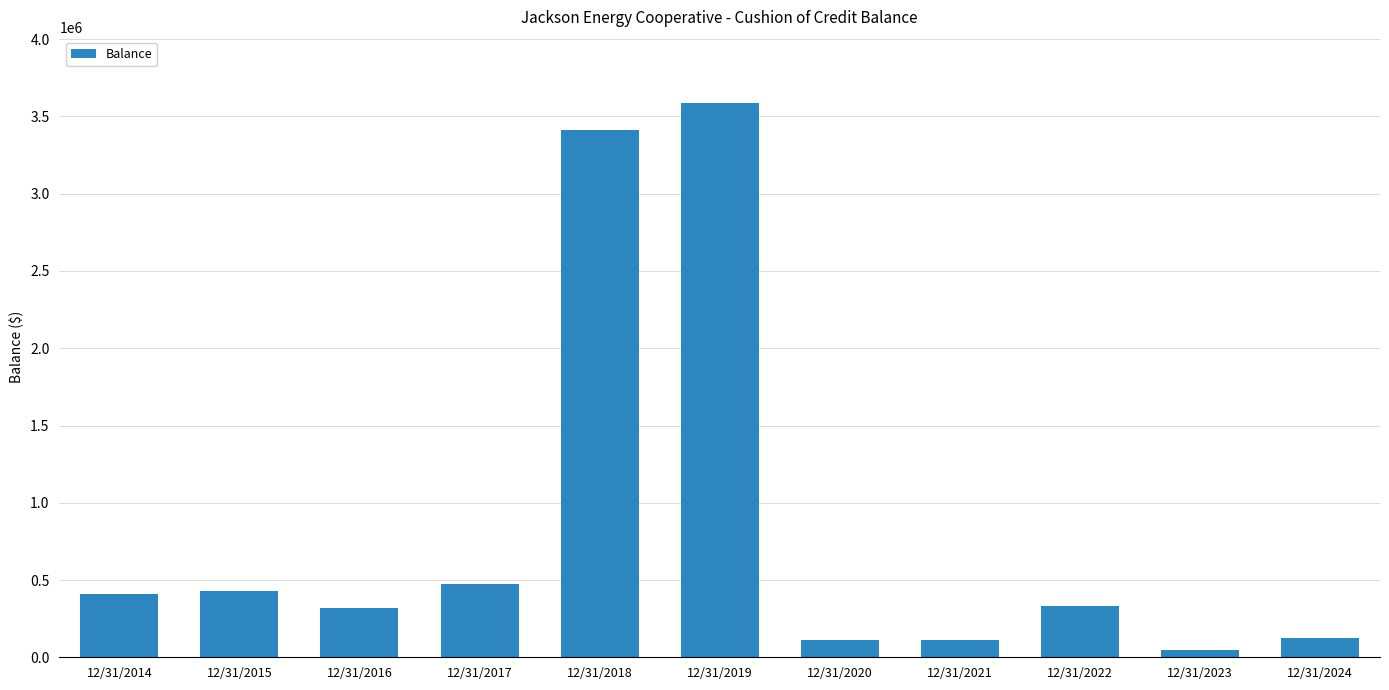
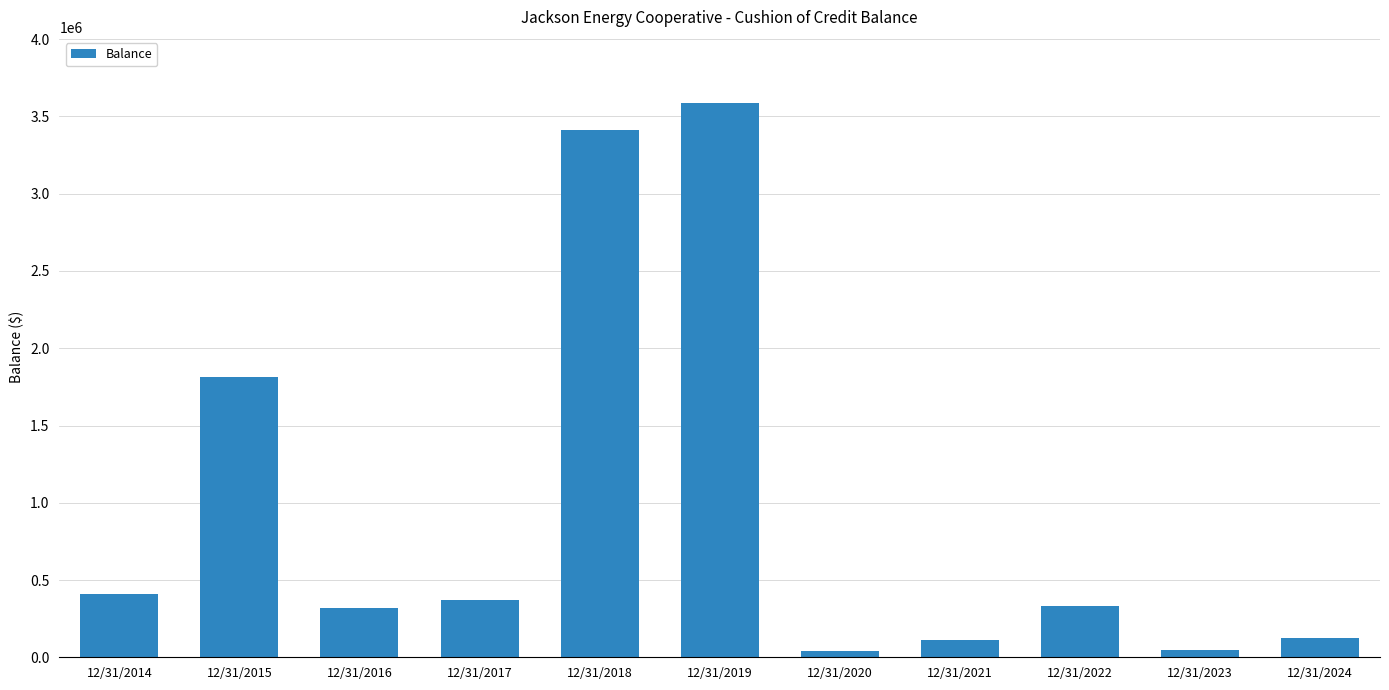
  {
    "12/31/2014": 410000,
-   "12/31/2015": 430000,
+   "12/31/2015": 1810000,
    "12/31/2016": 320000,
-   "12/31/2017": 480000,
+   "12/31/2017": 370000,
    "12/31/2018": 3410000,
    "12/31/2019": 3580000,
-   "12/31/2020": 110000,
+   "12/31/2020": 40000,
    "12/31/2021": 110000,
    "12/31/2022": 330000,
    "12/31/2023": 50000,
    "12/31/2024": 130000
  }
